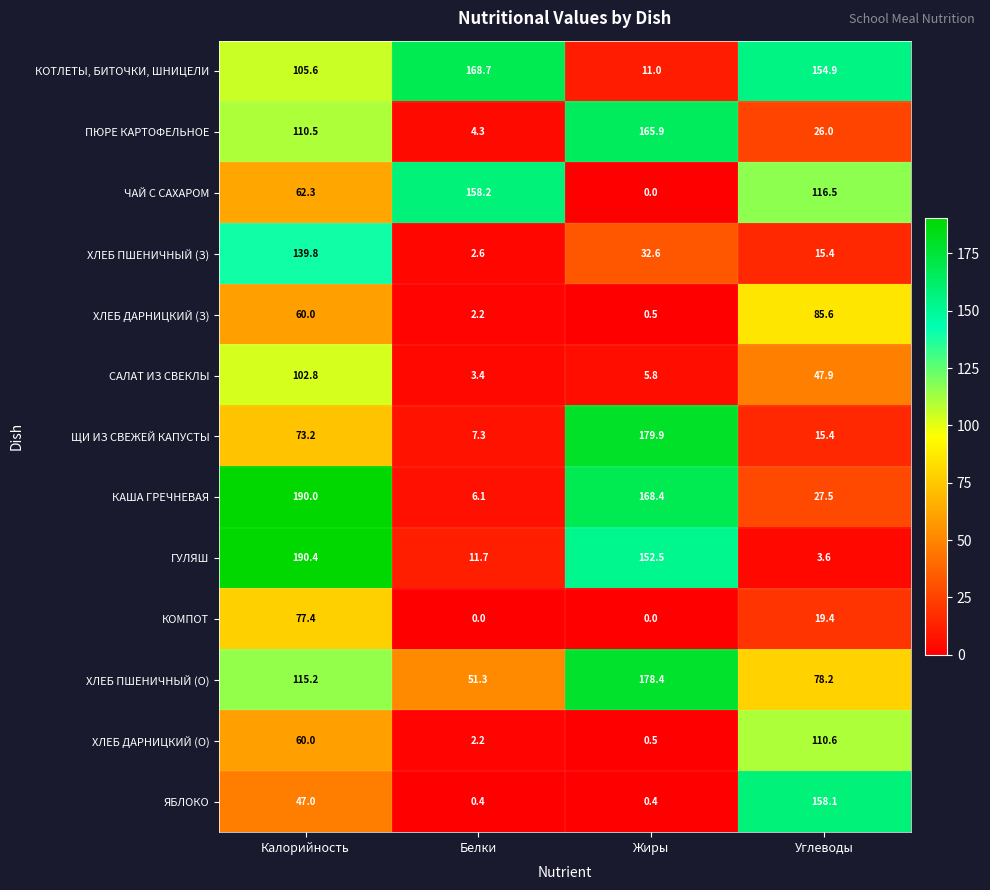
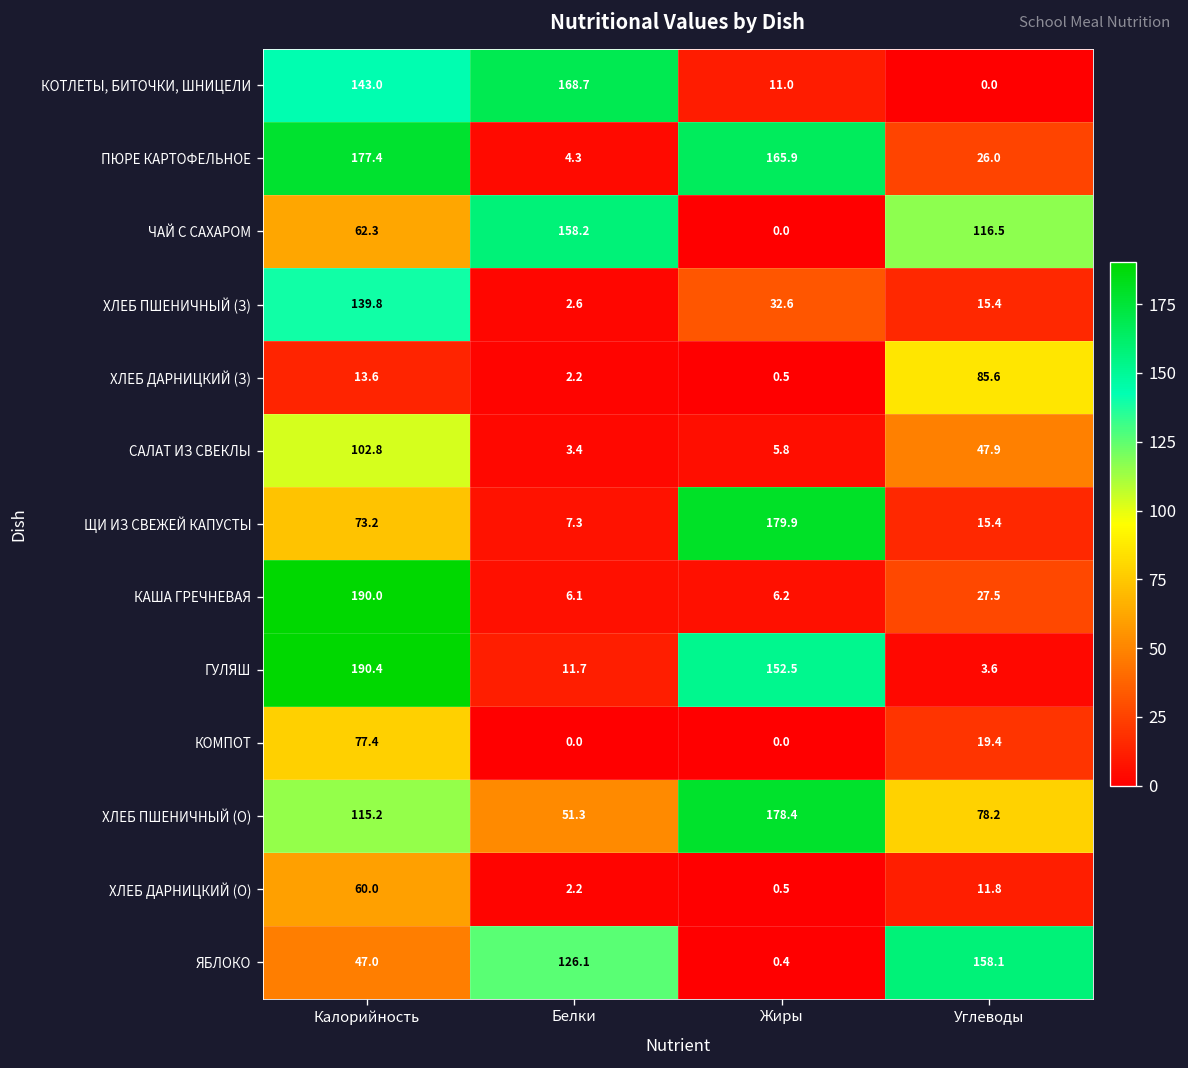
  {
    "КОТЛЕТЫ, БИТОЧКИ, ШНИЦЕЛИ": {
-     "Калорийность": 105.6,
+     "Калорийность": 143.0,
      "Белки": 168.7,
      "Жиры": 11.0,
-     "Углеводы": 154.9
+     "Углеводы": 0.0
    },
    "ПЮРЕ КАРТОФЕЛЬНОЕ": {
-     "Калорийность": 110.5,
+     "Калорийность": 177.4,
      "Белки": 4.3,
      "Жиры": 165.9,
      "Углеводы": 26.0
    },
    "ЧАЙ С САХАРОМ": {
      "Калорийность": 62.3,
      "Белки": 158.2,
      "Жиры": 0.0,
      "Углеводы": 116.5
    },
    "ХЛЕБ ПШЕНИЧНЫЙ (З)": {
      "Калорийность": 139.8,
      "Белки": 2.6,
      "Жиры": 32.6,
      "Углеводы": 15.4
    },
    "ХЛЕБ ДАРНИЦКИЙ (З)": {
-     "Калорийность": 60.0,
+     "Калорийность": 13.6,
      "Белки": 2.2,
      "Жиры": 0.5,
      "Углеводы": 85.6
    },
    "САЛАТ ИЗ СВЕКЛЫ": {
      "Калорийность": 102.8,
      "Белки": 3.4,
      "Жиры": 5.8,
      "Углеводы": 47.9
    },
    "ЩИ ИЗ СВЕЖЕЙ КАПУСТЫ": {
      "Калорийность": 73.2,
      "Белки": 7.3,
      "Жиры": 179.9,
      "Углеводы": 15.4
    },
    "КАША ГРЕЧНЕВАЯ": {
      "Калорийность": 190.0,
      "Белки": 6.1,
-     "Жиры": 168.4,
+     "Жиры": 6.2,
      "Углеводы": 27.5
    },
    "ГУЛЯШ": {
      "Калорийность": 190.4,
      "Белки": 11.7,
      "Жиры": 152.5,
      "Углеводы": 3.6
    },
    "КОМПОТ": {
      "Калорийность": 77.4,
      "Белки": 0.0,
      "Жиры": 0.0,
      "Углеводы": 19.4
    },
    "ХЛЕБ ПШЕНИЧНЫЙ (О)": {
      "Калорийность": 115.2,
      "Белки": 51.3,
      "Жиры": 178.4,
      "Углеводы": 78.2
    },
    "ХЛЕБ ДАРНИЦКИЙ (О)": {
      "Калорийность": 60.0,
      "Белки": 2.2,
      "Жиры": 0.5,
-     "Углеводы": 110.6
+     "Углеводы": 11.8
    },
    "ЯБЛОКО": {
      "Калорийность": 47.0,
-     "Белки": 0.4,
+     "Белки": 126.1,
      "Жиры": 0.4,
      "Углеводы": 158.1
    }
  }
